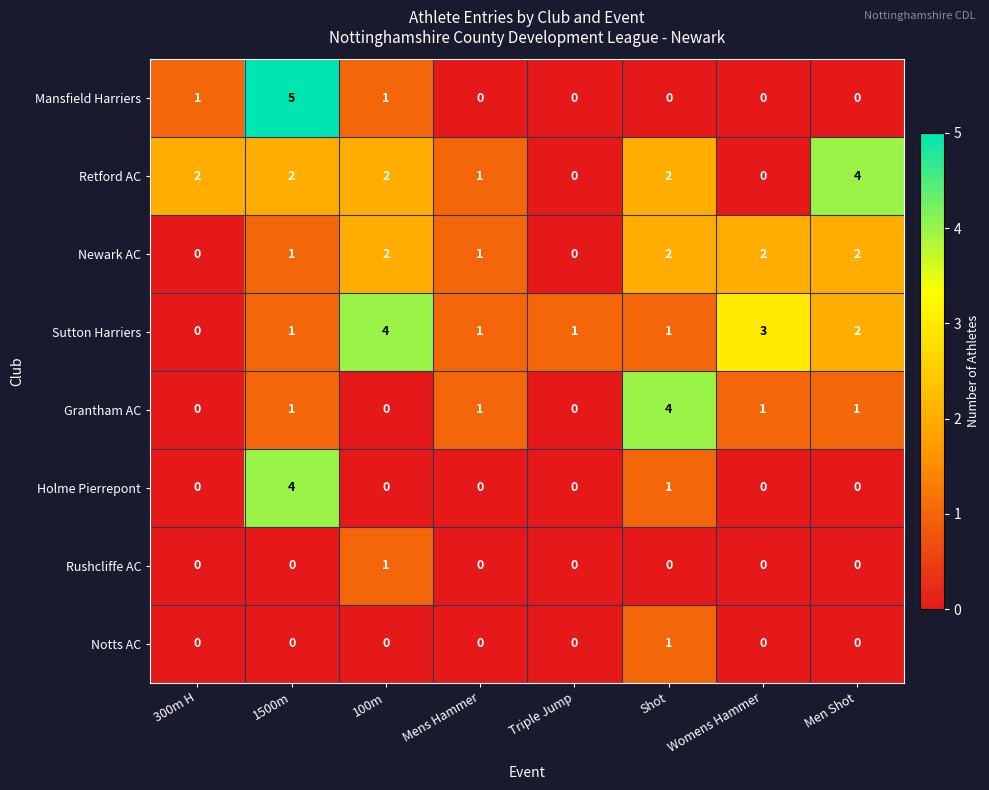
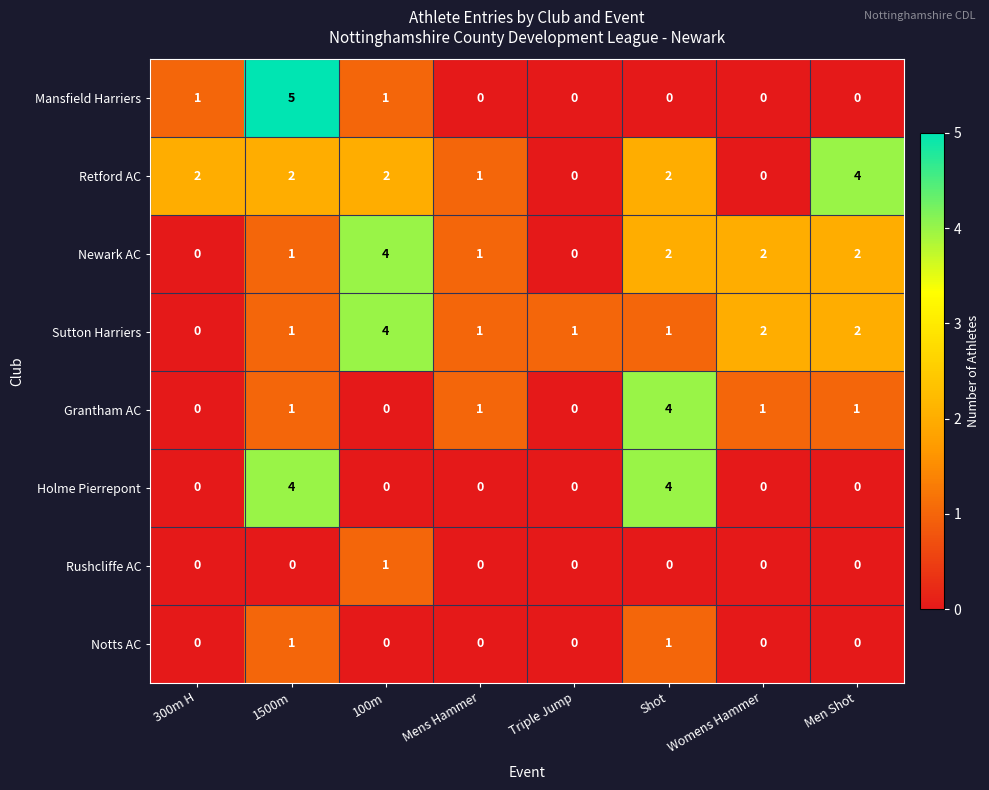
  {
    "Mansfield Harriers": {
      "300m H": 1,
      "1500m": 5,
      "100m": 1,
      "Mens Hammer": 0,
      "Triple Jump": 0,
      "Shot": 0,
      "Womens Hammer": 0,
      "Men Shot": 0
    },
    "Retford AC": {
      "300m H": 2,
      "1500m": 2,
      "100m": 2,
      "Mens Hammer": 1,
      "Triple Jump": 0,
      "Shot": 2,
      "Womens Hammer": 0,
      "Men Shot": 4
    },
    "Newark AC": {
      "300m H": 0,
      "1500m": 1,
-     "100m": 2,
+     "100m": 4,
      "Mens Hammer": 1,
      "Triple Jump": 0,
      "Shot": 2,
      "Womens Hammer": 2,
      "Men Shot": 2
    },
    "Sutton Harriers": {
      "300m H": 0,
      "1500m": 1,
      "100m": 4,
      "Mens Hammer": 1,
      "Triple Jump": 1,
      "Shot": 1,
-     "Womens Hammer": 3,
+     "Womens Hammer": 2,
      "Men Shot": 2
    },
    "Grantham AC": {
      "300m H": 0,
      "1500m": 1,
      "100m": 0,
      "Mens Hammer": 1,
      "Triple Jump": 0,
      "Shot": 4,
      "Womens Hammer": 1,
      "Men Shot": 1
    },
    "Holme Pierrepont": {
      "300m H": 0,
      "1500m": 4,
      "100m": 0,
      "Mens Hammer": 0,
      "Triple Jump": 0,
-     "Shot": 1,
+     "Shot": 4,
      "Womens Hammer": 0,
      "Men Shot": 0
    },
    "Rushcliffe AC": {
      "300m H": 0,
      "1500m": 0,
      "100m": 1,
      "Mens Hammer": 0,
      "Triple Jump": 0,
      "Shot": 0,
      "Womens Hammer": 0,
      "Men Shot": 0
    },
    "Notts AC": {
      "300m H": 0,
-     "1500m": 0,
+     "1500m": 1,
      "100m": 0,
      "Mens Hammer": 0,
      "Triple Jump": 0,
      "Shot": 1,
      "Womens Hammer": 0,
      "Men Shot": 0
    }
  }
